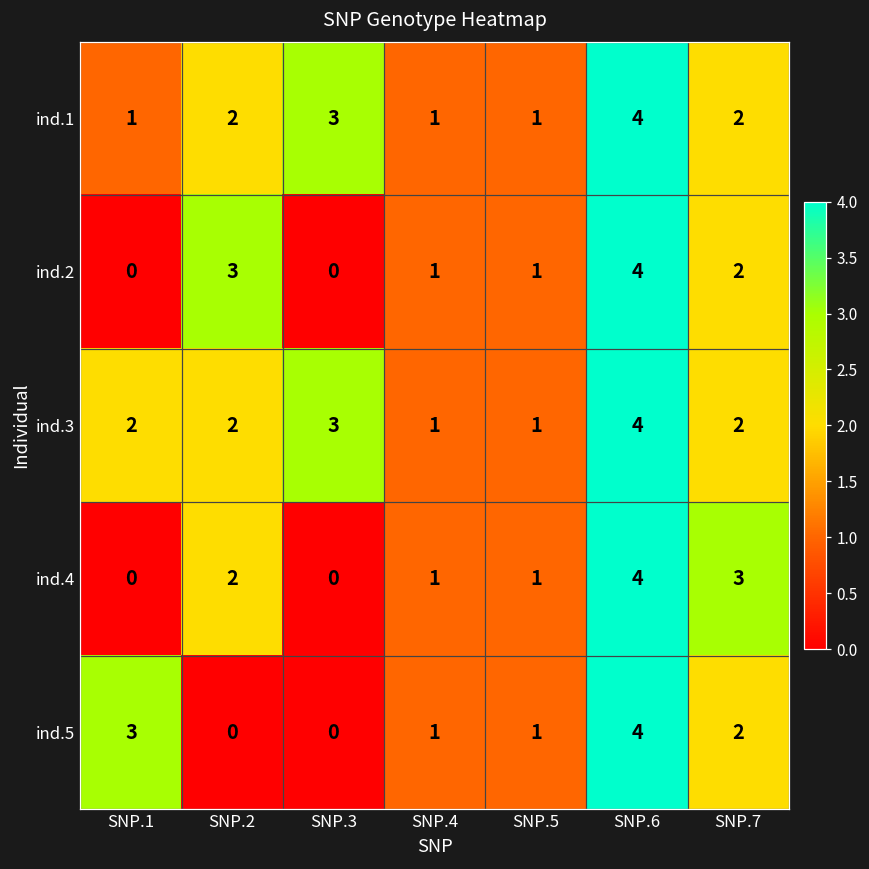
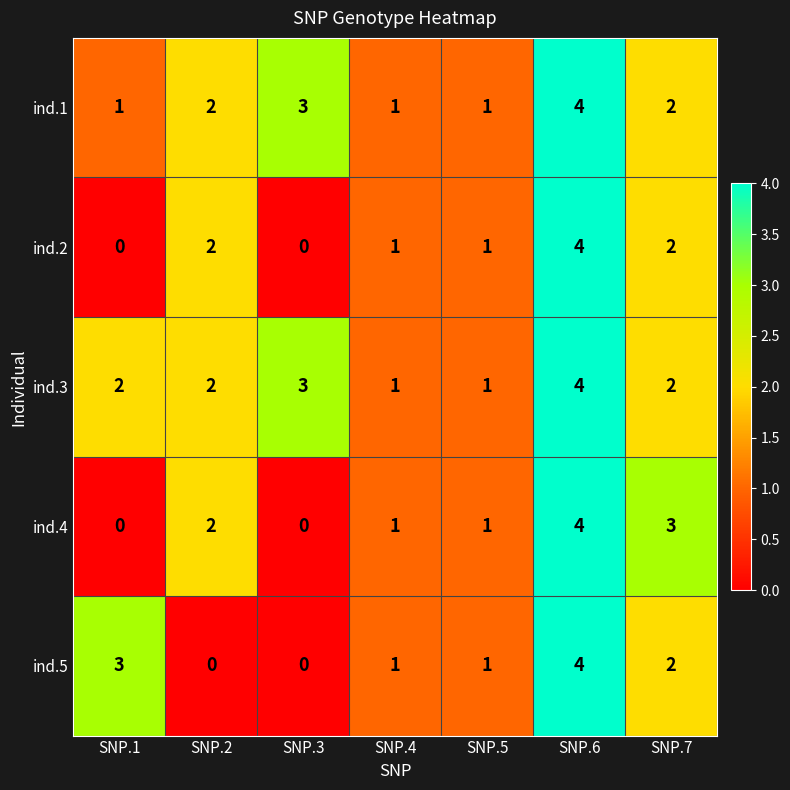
  {
    "ind.1": {
      "SNP.1": 1,
      "SNP.2": 2,
      "SNP.3": 3,
      "SNP.4": 1,
      "SNP.5": 1,
      "SNP.6": 4,
      "SNP.7": 2
    },
    "ind.2": {
      "SNP.1": 0,
-     "SNP.2": 3,
+     "SNP.2": 2,
      "SNP.3": 0,
      "SNP.4": 1,
      "SNP.5": 1,
      "SNP.6": 4,
      "SNP.7": 2
    },
    "ind.3": {
      "SNP.1": 2,
      "SNP.2": 2,
      "SNP.3": 3,
      "SNP.4": 1,
      "SNP.5": 1,
      "SNP.6": 4,
      "SNP.7": 2
    },
    "ind.4": {
      "SNP.1": 0,
      "SNP.2": 2,
      "SNP.3": 0,
      "SNP.4": 1,
      "SNP.5": 1,
      "SNP.6": 4,
      "SNP.7": 3
    },
    "ind.5": {
      "SNP.1": 3,
      "SNP.2": 0,
      "SNP.3": 0,
      "SNP.4": 1,
      "SNP.5": 1,
      "SNP.6": 4,
      "SNP.7": 2
    }
  }
